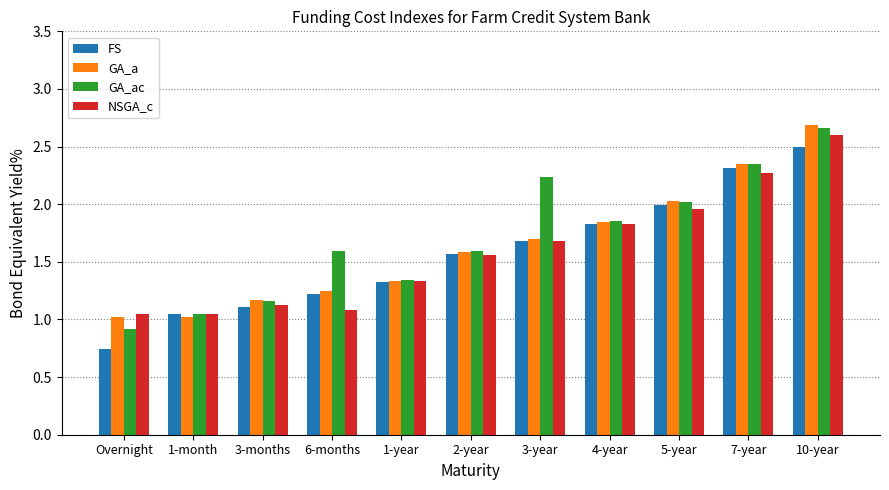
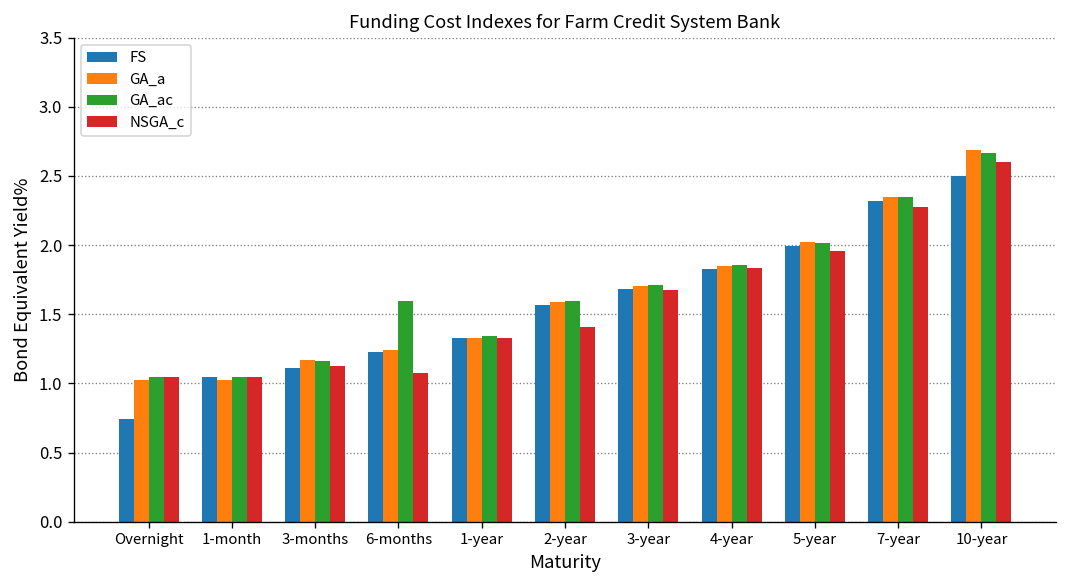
  {
    "FS": {
      "Overnight": 0.74,
      "1-month": 1.05,
      "3-months": 1.11,
      "6-months": 1.22,
      "1-year": 1.33,
      "2-year": 1.57,
      "3-year": 1.68,
      "4-year": 1.82,
      "5-year": 1.99,
      "7-year": 2.32,
      "10-year": 2.50
    },
    "GA_a": {
      "Overnight": 1.02,
      "1-month": 1.02,
      "3-months": 1.17,
      "6-months": 1.24,
      "1-year": 1.33,
      "2-year": 1.59,
      "3-year": 1.70,
      "4-year": 1.85,
      "5-year": 2.03,
      "7-year": 2.34,
      "10-year": 2.69
    },
    "GA_ac": {
-     "Overnight": 0.92,
+     "Overnight": 1.04,
      "1-month": 1.05,
      "3-months": 1.16,
      "6-months": 1.60,
      "1-year": 1.35,
      "2-year": 1.59,
-     "3-year": 2.24,
+     "3-year": 1.71,
      "4-year": 1.85,
      "5-year": 2.02,
      "7-year": 2.34,
      "10-year": 2.66
    },
    "NSGA_c": {
      "Overnight": 1.04,
      "1-month": 1.05,
      "3-months": 1.13,
      "6-months": 1.08,
      "1-year": 1.33,
-     "2-year": 1.56,
+     "2-year": 1.41,
      "3-year": 1.68,
      "4-year": 1.83,
      "5-year": 1.96,
      "7-year": 2.27,
      "10-year": 2.60
    }
  }
